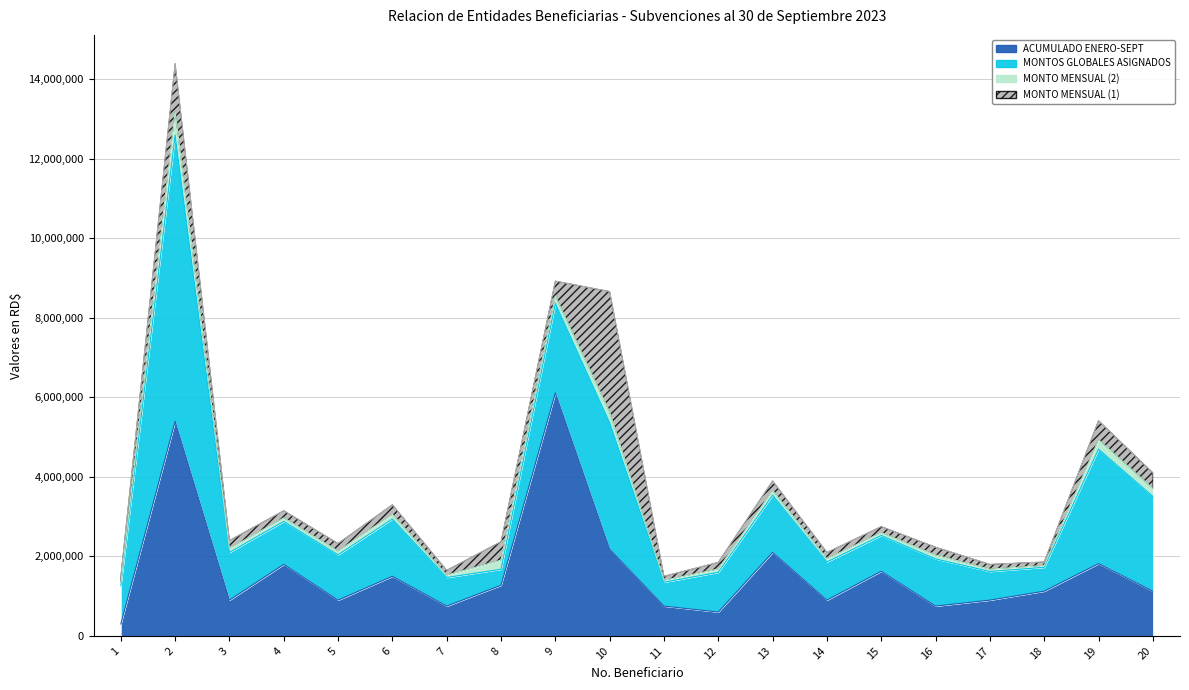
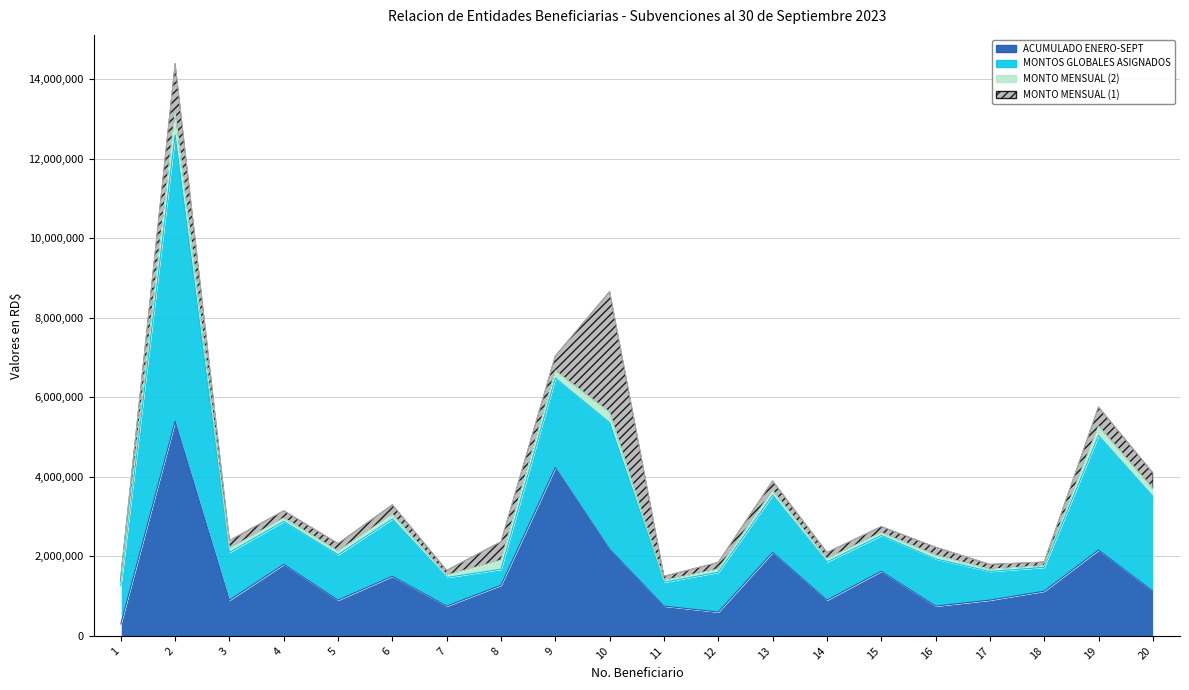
  {
    "ACUMULADO ENERO-SEPT": {
      "1": "300,000",
      "2": "5,400,000",
      "3": "900,000",
      "4": "1,800,000",
      "5": "900,000",
      "6": "1,500,000",
      "7": "700,000",
      "8": "1,300,000",
-     "9": "6,100,000",
+     "9": "4,200,000",
      "10": "2,200,000",
      "11": "700,000",
      "12": "600,000",
      "13": "2,100,000",
      "14": "900,000",
      "15": "1,600,000",
      "16": "700,000",
      "17": "900,000",
      "18": "1,100,000",
-     "19": "1,800,000",
+     "19": "2,200,000",
      "20": "1,100,000"
    },
    "MONTOS GLOBALES ASIGNADOS": {
      "1": "1,000,000",
      "2": "7,200,000",
      "3": "1,200,000",
      "4": "1,100,000",
      "5": "1,100,000",
      "6": "1,400,000",
      "8": "400,000",
      "9": "2,300,000",
      "10": "3,200,000",
      "12": "1,000,000",
      "13": "1,400,000",
      "14": "1,000,000",
      "15": "900,000",
      "16": "1,200,000",
      "19": "2,900,000",
      "20": "2,400,000"
    },
    "MONTO MENSUAL (2)": {
      "1": "100,000",
      "2": "600,000",
      "3": "100,000",
      "4": "100,000",
      "5": "100,000",
      "6": "100,000",
      "8": "200,000",
      "9": "200,000",
      "10": "300,000",
      "12": "100,000",
      "13": "100,000",
      "14": "100,000",
      "15": "100,000",
      "16": "100,000",
      "19": "200,000",
      "20": "200,000"
    },
    "MONTO MENSUAL (1)": {
      "1": "200,000",
      "2": "1,200,000",
      "3": "200,000",
      "4": "200,000",
      "5": "200,000",
      "6": "200,000",
      "7": "100,000",
      "8": "500,000",
      "9": "400,000",
      "10": "3,000,000",
      "11": "100,000",
      "12": "200,000",
      "13": "200,000",
      "14": "200,000",
      "15": "200,000",
      "16": "200,000",
      "17": "100,000",
      "18": "100,000",
      "19": "500,000",
      "20": "400,000"
    }
  }
